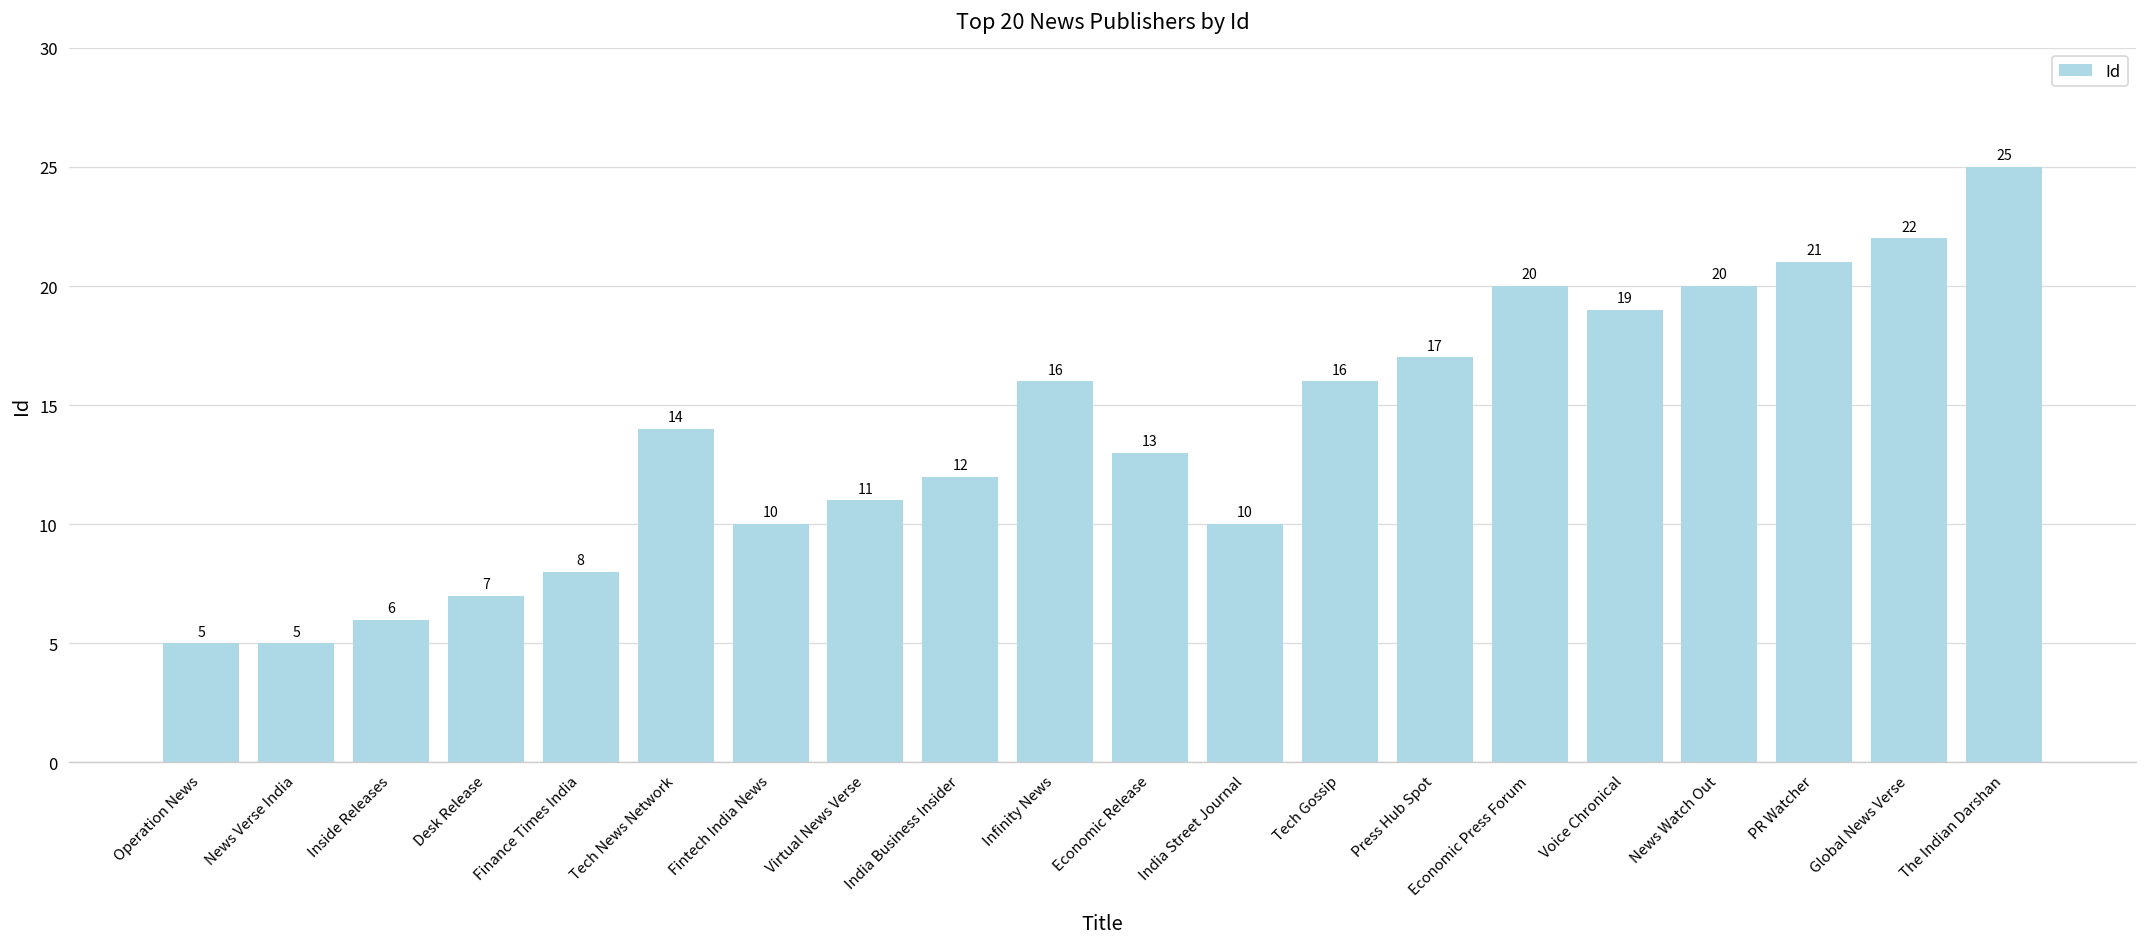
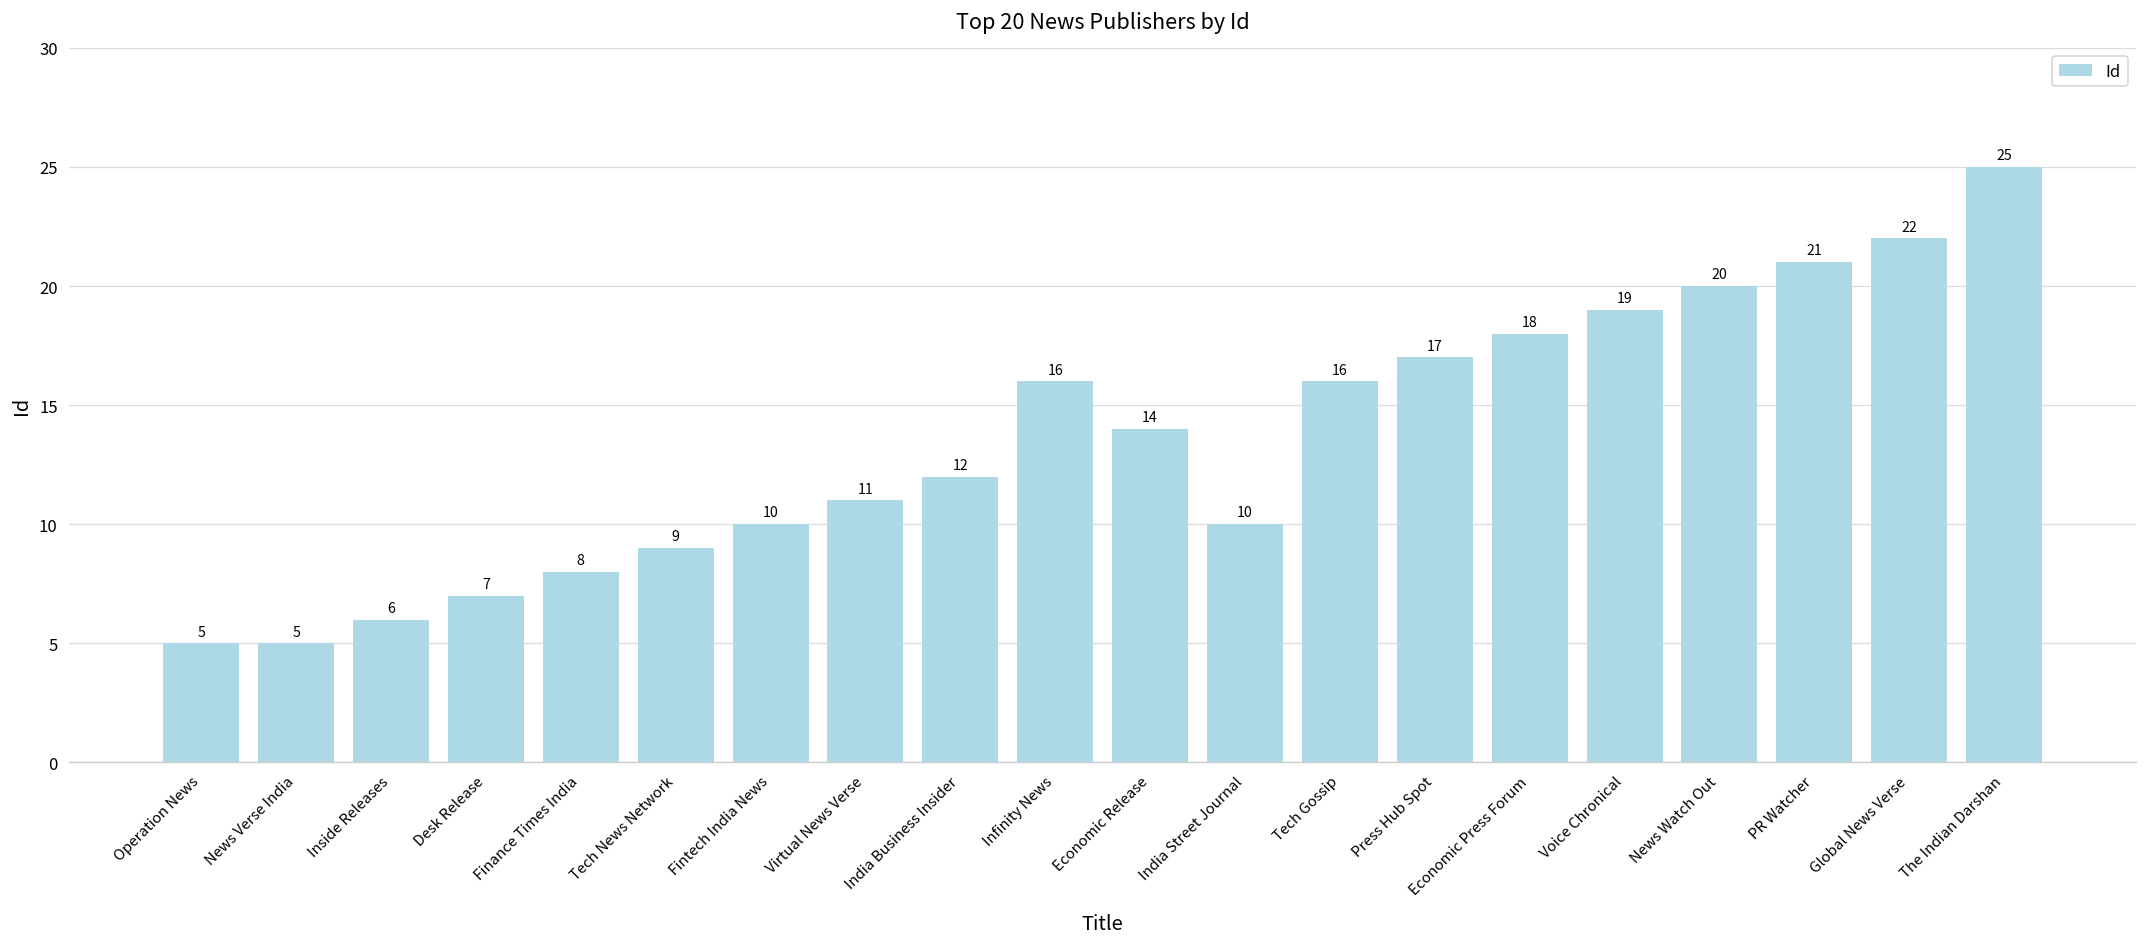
  {
    "Operation News": 5,
    "News Verse India": 5,
    "Inside Releases": 6,
    "Desk Release": 7,
    "Finance Times India": 8,
-   "Tech News Network": 14,
+   "Tech News Network": 9,
    "Fintech India News": 10,
    "Virtual News Verse": 11,
    "India Business Insider": 12,
    "Infinity News": 16,
-   "Economic Release": 13,
+   "Economic Release": 14,
    "India Street Journal": 10,
    "Tech Gossip": 16,
    "Press Hub Spot": 17,
-   "Economic Press Forum": 20,
+   "Economic Press Forum": 18,
    "Voice Chronical": 19,
    "News Watch Out": 20,
    "PR Watcher": 21,
    "Global News Verse": 22,
    "The Indian Darshan": 25
  }
